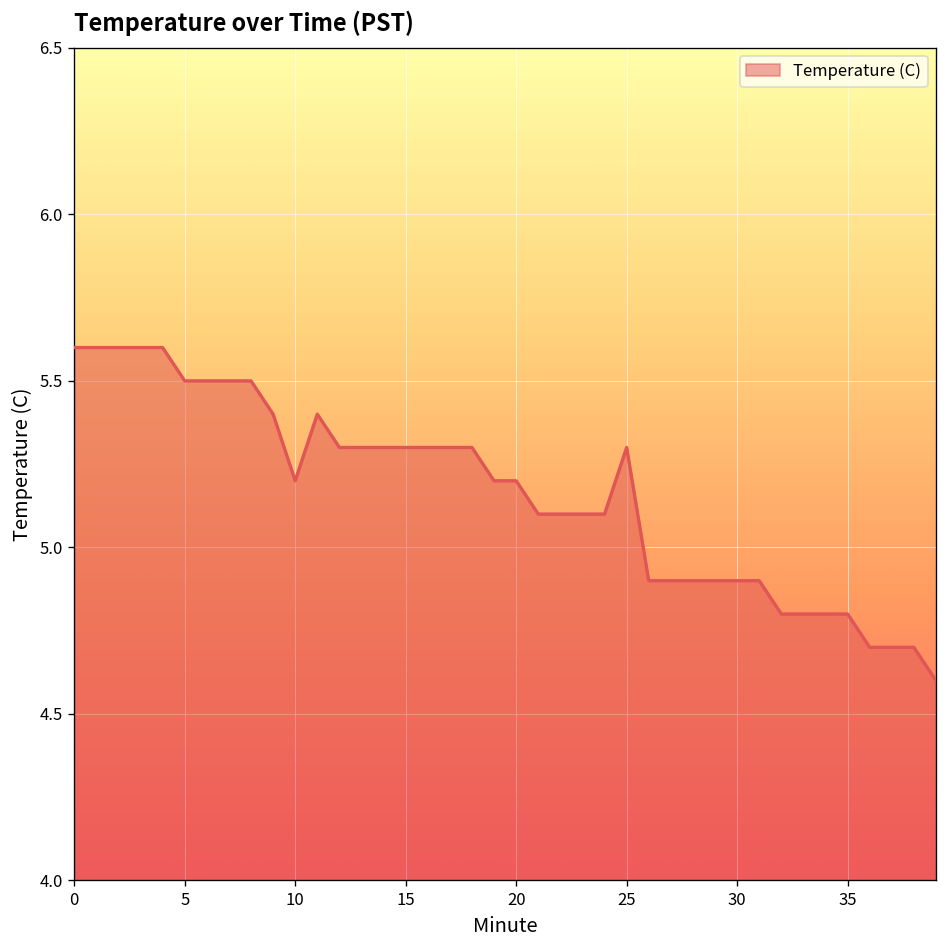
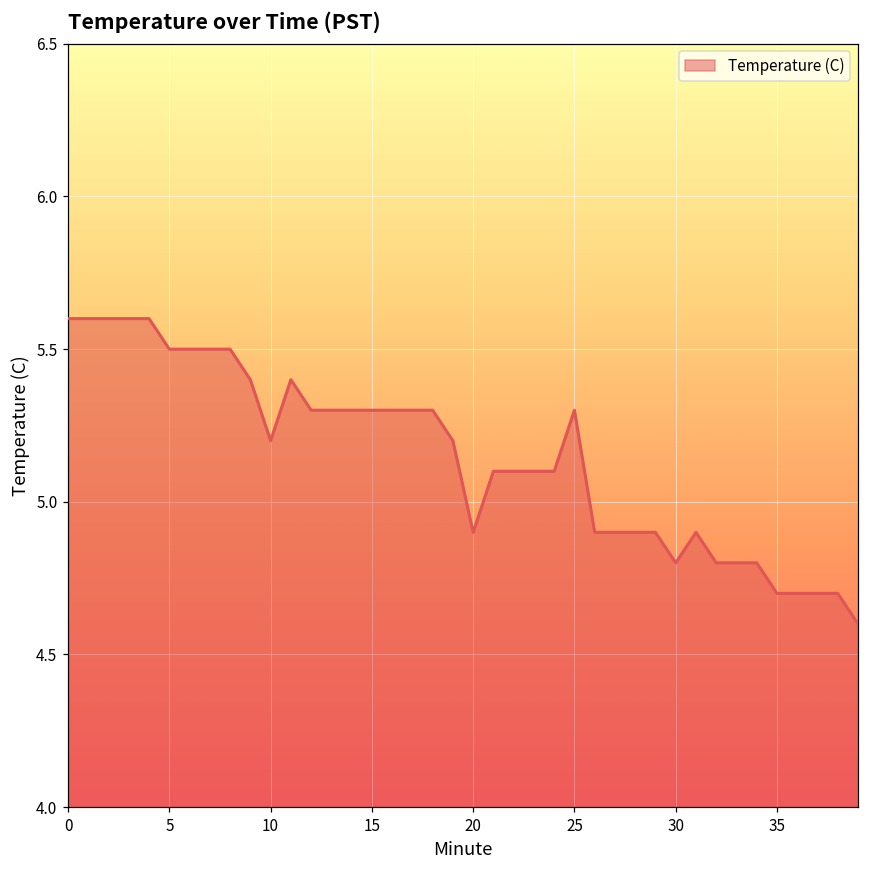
  {
    "0": 5.6,
    "5": 5.5,
    "10": 5.2,
    "15": 5.3,
-   "20": 5.2,
+   "20": 4.9,
    "25": 5.3,
-   "30": 4.9,
-   "35": 4.8
+   "30": 4.8,
+   "35": 4.7
  }
